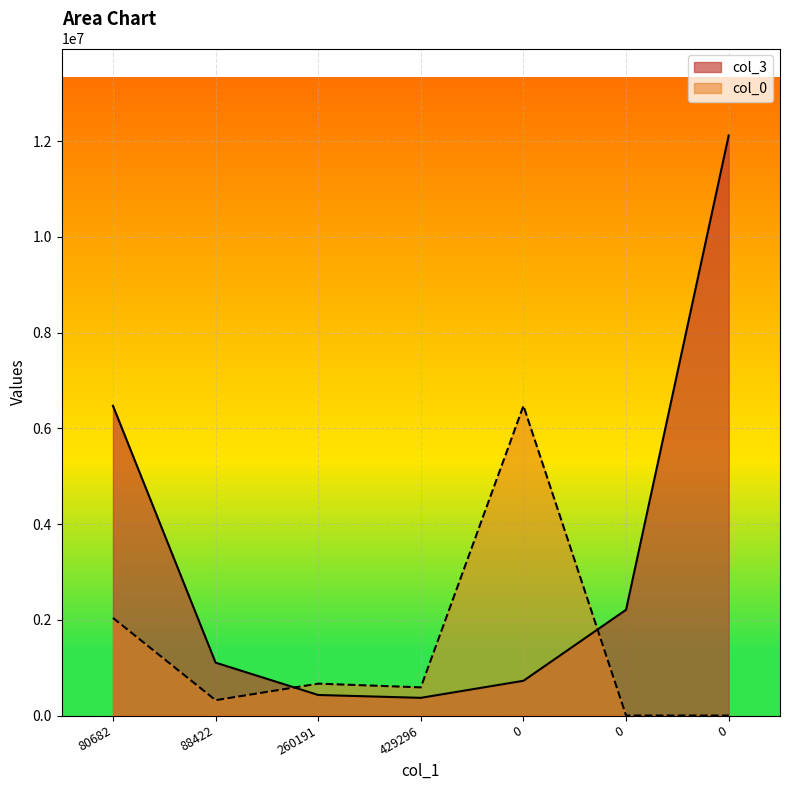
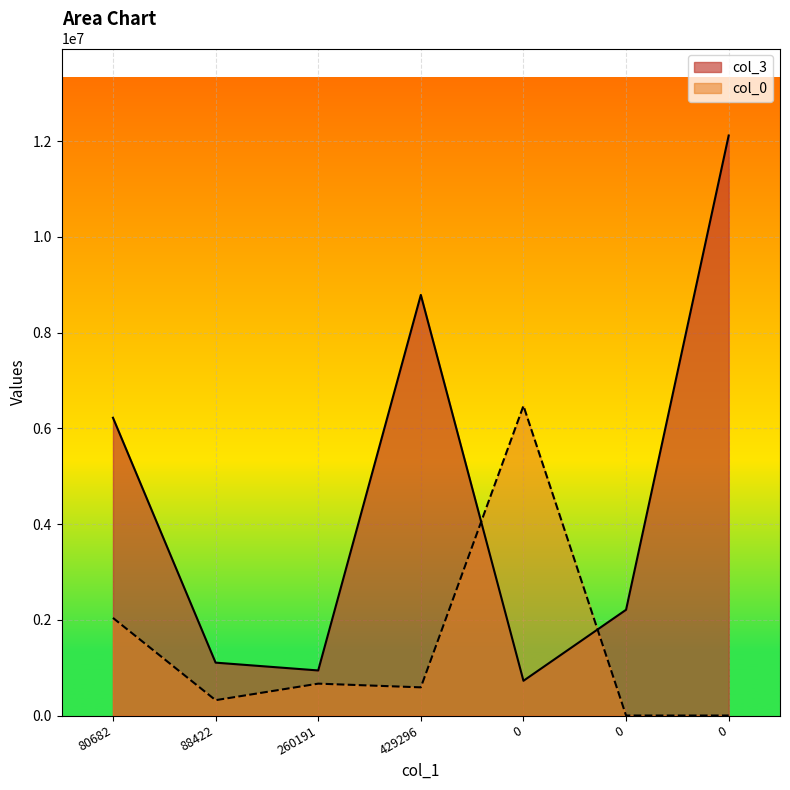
  {
    "col_3": {
-     "80682": 6500000,
+     "80682": 6200000,
      "88422": 1100000,
-     "260191": 400000,
-     "429296": 400000
+     "260191": 900000,
+     "429296": 8800000
    },
    "col_0": {
      "80682": 2000000,
      "88422": 300000,
      "260191": 700000,
      "429296": 600000
    }
  }
